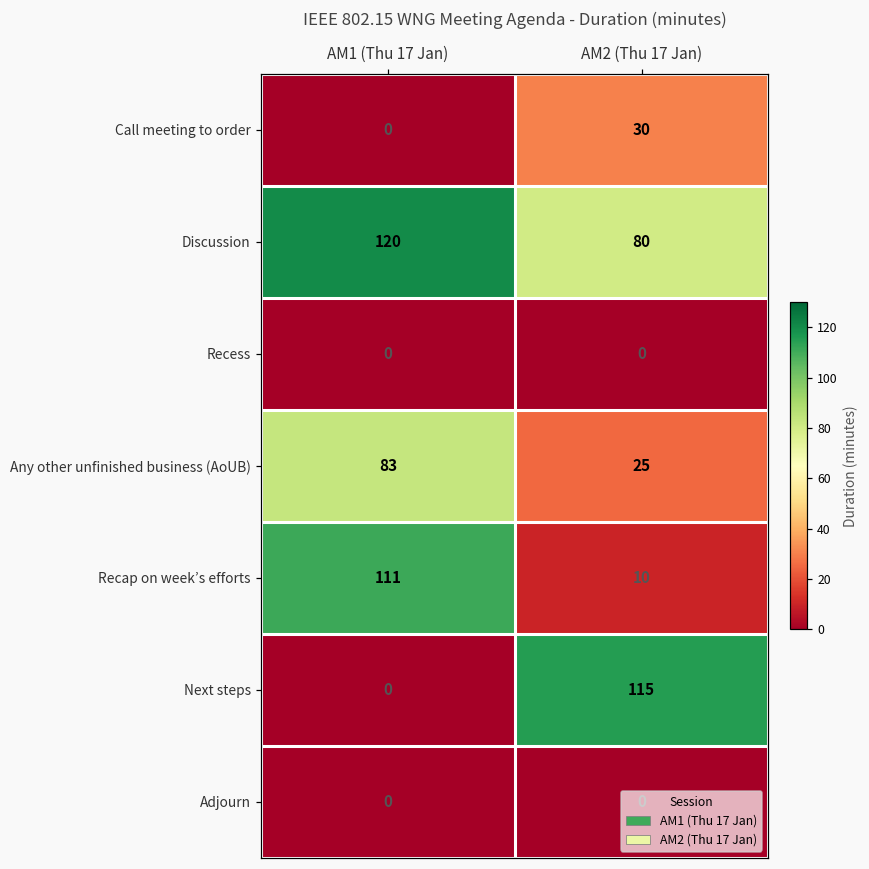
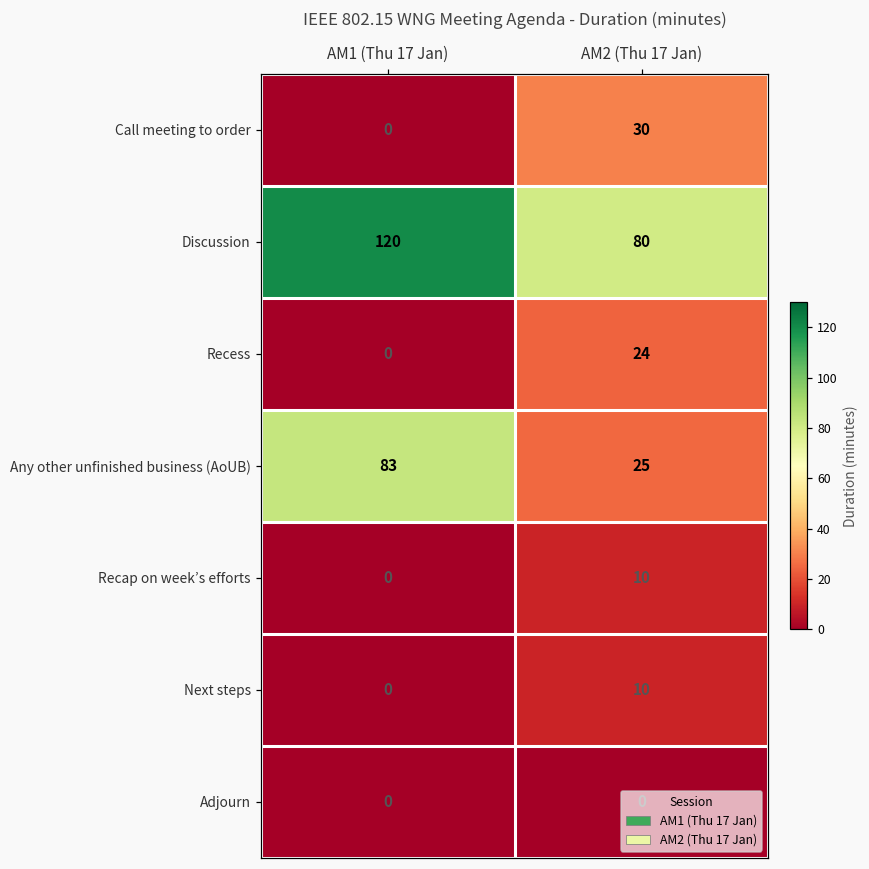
  {
    "Call meeting to order": {
      "AM1 (Thu 17 Jan)": 0,
      "AM2 (Thu 17 Jan)": 30
    },
    "Discussion": {
      "AM1 (Thu 17 Jan)": 120,
      "AM2 (Thu 17 Jan)": 80
    },
    "Recess": {
      "AM1 (Thu 17 Jan)": 0,
-     "AM2 (Thu 17 Jan)": 0
+     "AM2 (Thu 17 Jan)": 24
    },
    "Any other unfinished business (AoUB)": {
      "AM1 (Thu 17 Jan)": 83,
      "AM2 (Thu 17 Jan)": 25
    },
    "Recap on week’s efforts": {
-     "AM1 (Thu 17 Jan)": 111,
+     "AM1 (Thu 17 Jan)": 0,
      "AM2 (Thu 17 Jan)": 10
    },
    "Next steps": {
      "AM1 (Thu 17 Jan)": 0,
-     "AM2 (Thu 17 Jan)": 115
+     "AM2 (Thu 17 Jan)": 10
    },
    "Adjourn": {
      "AM1 (Thu 17 Jan)": 0
    }
  }
